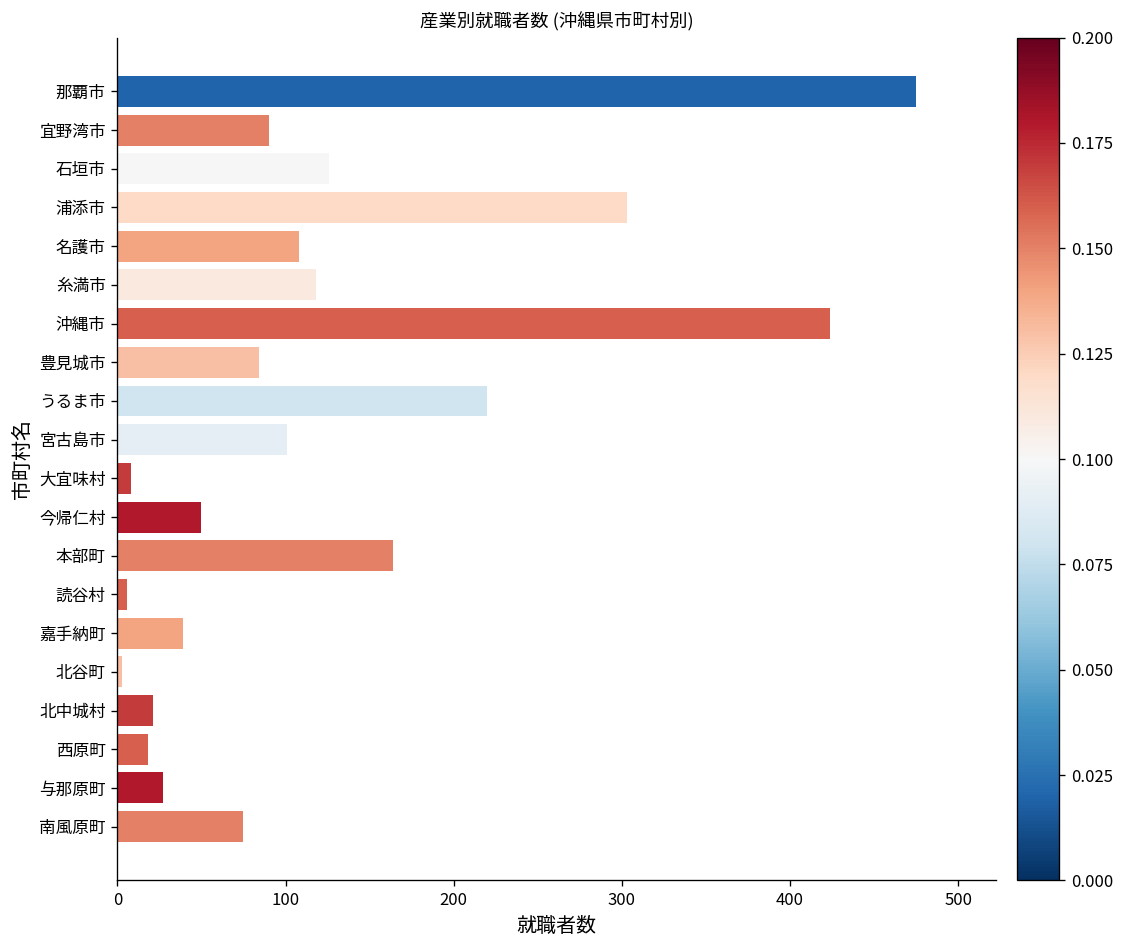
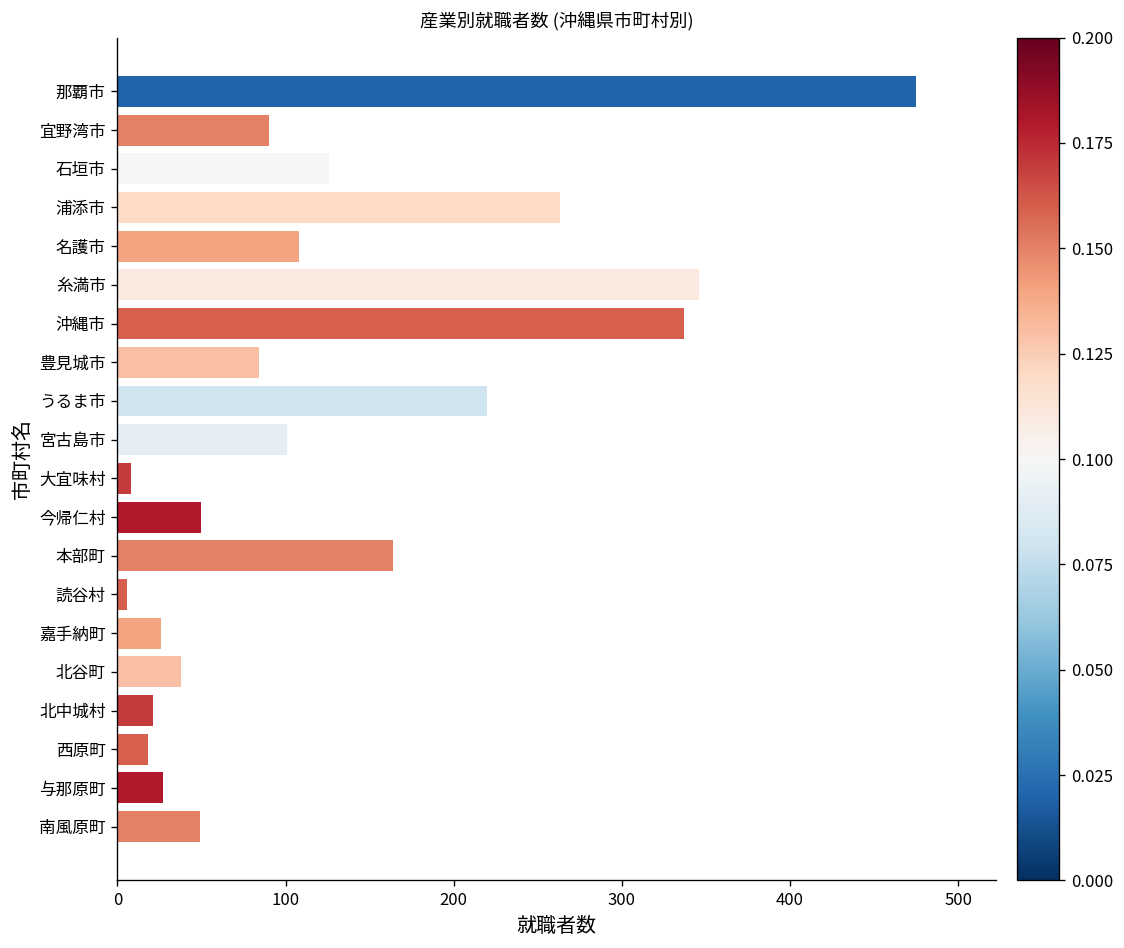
  {
    "那覇市": 475,
    "宜野湾市": 90,
    "石垣市": 126,
-   "浦添市": 303,
+   "浦添市": 263,
    "名護市": 108,
-   "糸満市": 118,
-   "沖縄市": 424,
+   "糸満市": 346,
+   "沖縄市": 337,
    "豊見城市": 84,
    "うるま市": 220,
    "宮古島市": 101,
    "大宜味村": 8,
    "今帰仁村": 50,
    "本部町": 164,
    "読谷村": 6,
-   "嘉手納町": 39,
-   "北谷町": 3,
+   "嘉手納町": 26,
+   "北谷町": 38,
    "北中城村": 21,
    "西原町": 18,
    "与那原町": 27,
-   "南風原町": 75
+   "南風原町": 49
  }
